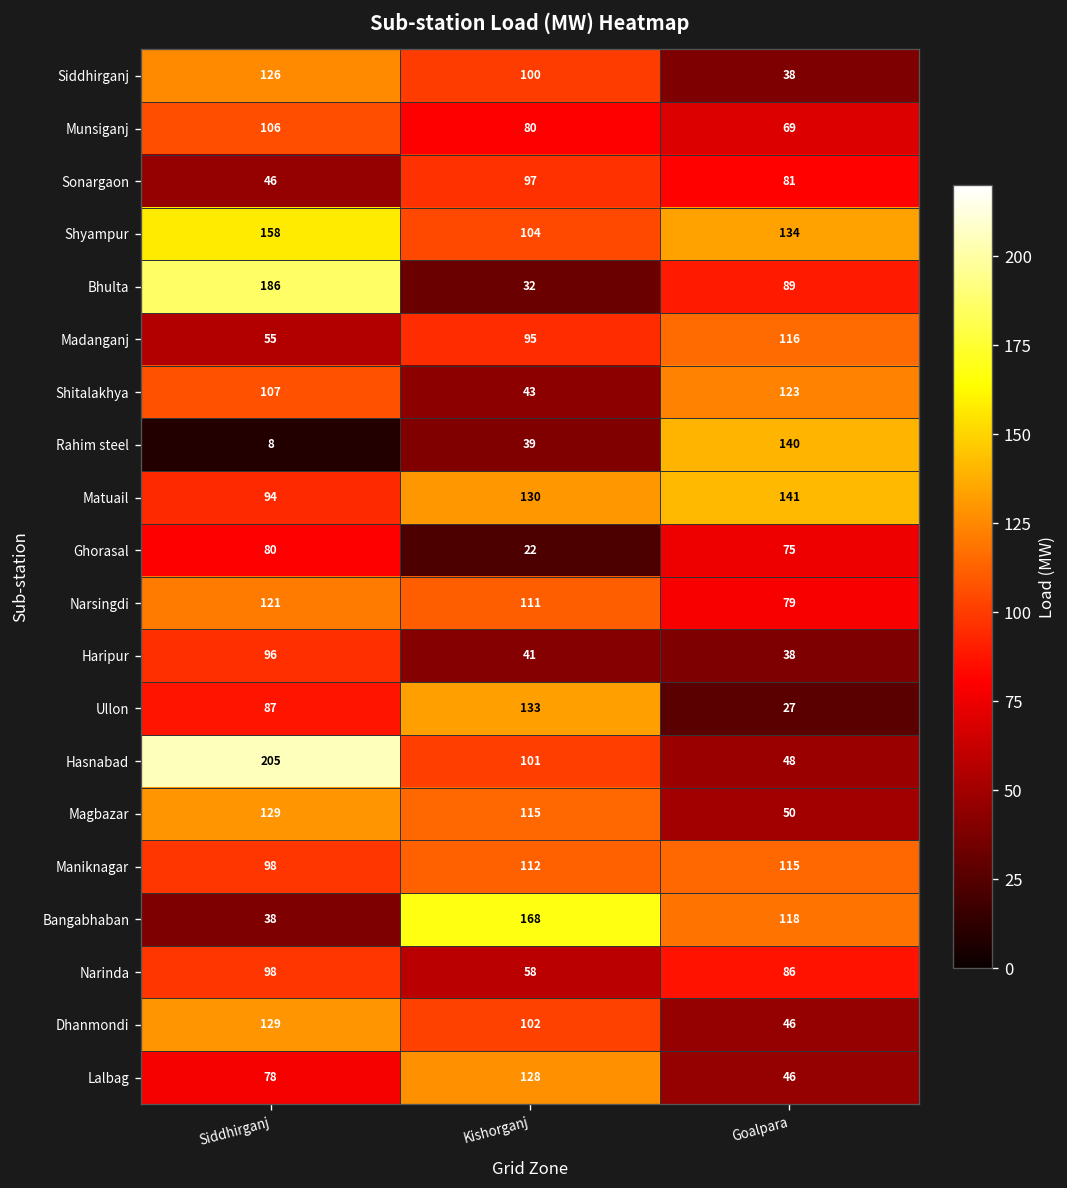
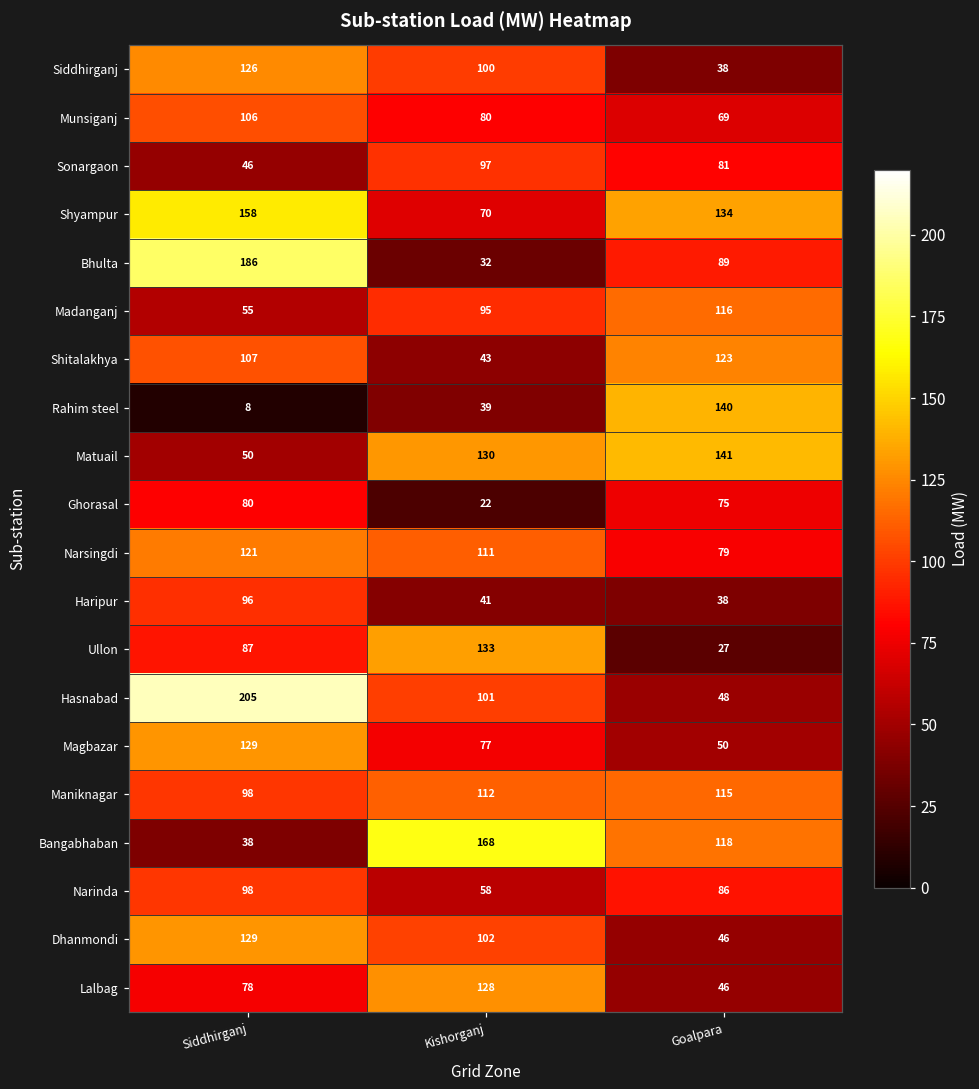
  {
    "Siddhirganj": {
      "Siddhirganj": 126,
      "Kishorganj": 100,
      "Goalpara": 38
    },
    "Munsiganj": {
      "Siddhirganj": 106,
      "Kishorganj": 80,
      "Goalpara": 69
    },
    "Sonargaon": {
      "Siddhirganj": 46,
      "Kishorganj": 97,
      "Goalpara": 81
    },
    "Shyampur": {
      "Siddhirganj": 158,
-     "Kishorganj": 104,
+     "Kishorganj": 70,
      "Goalpara": 134
    },
    "Bhulta": {
      "Siddhirganj": 186,
      "Kishorganj": 32,
      "Goalpara": 89
    },
    "Madanganj": {
      "Siddhirganj": 55,
      "Kishorganj": 95,
      "Goalpara": 116
    },
    "Shitalakhya": {
      "Siddhirganj": 107,
      "Kishorganj": 43,
      "Goalpara": 123
    },
    "Rahim steel": {
      "Siddhirganj": 8,
      "Kishorganj": 39,
      "Goalpara": 140
    },
    "Matuail": {
-     "Siddhirganj": 94,
+     "Siddhirganj": 50,
      "Kishorganj": 130,
      "Goalpara": 141
    },
    "Ghorasal": {
      "Siddhirganj": 80,
      "Kishorganj": 22,
      "Goalpara": 75
    },
    "Narsingdi": {
      "Siddhirganj": 121,
      "Kishorganj": 111,
      "Goalpara": 79
    },
    "Haripur": {
      "Siddhirganj": 96,
      "Kishorganj": 41,
      "Goalpara": 38
    },
    "Ullon": {
      "Siddhirganj": 87,
      "Kishorganj": 133,
      "Goalpara": 27
    },
    "Hasnabad": {
      "Siddhirganj": 205,
      "Kishorganj": 101,
      "Goalpara": 48
    },
    "Magbazar": {
      "Siddhirganj": 129,
-     "Kishorganj": 115,
+     "Kishorganj": 77,
      "Goalpara": 50
    },
    "Maniknagar": {
      "Siddhirganj": 98,
      "Kishorganj": 112,
      "Goalpara": 115
    },
    "Bangabhaban": {
      "Siddhirganj": 38,
      "Kishorganj": 168,
      "Goalpara": 118
    },
    "Narinda": {
      "Siddhirganj": 98,
      "Kishorganj": 58,
      "Goalpara": 86
    },
    "Dhanmondi": {
      "Siddhirganj": 129,
      "Kishorganj": 102,
      "Goalpara": 46
    },
    "Lalbag": {
      "Siddhirganj": 78,
      "Kishorganj": 128,
      "Goalpara": 46
    }
  }
